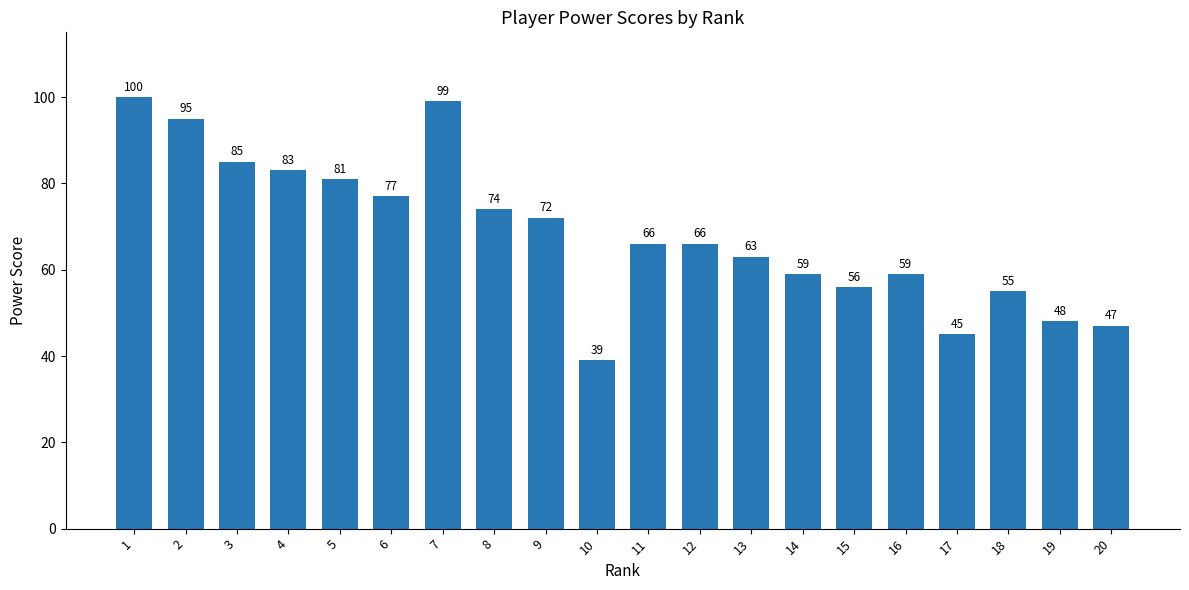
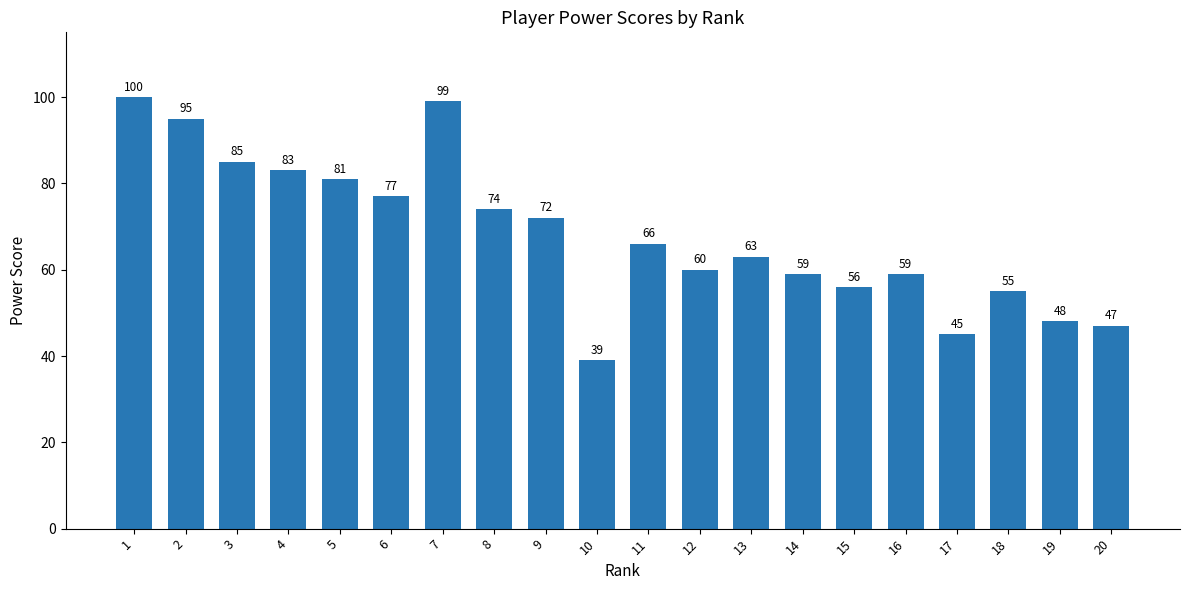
  {
    "1": 100,
    "2": 95,
    "3": 85,
    "4": 83,
    "5": 81,
    "6": 77,
    "7": 99,
    "8": 74,
    "9": 72,
    "10": 39,
    "11": 66,
-   "12": 66,
+   "12": 60,
    "13": 63,
    "14": 59,
    "15": 56,
    "16": 59,
    "17": 45,
    "18": 55,
    "19": 48,
    "20": 47
  }
